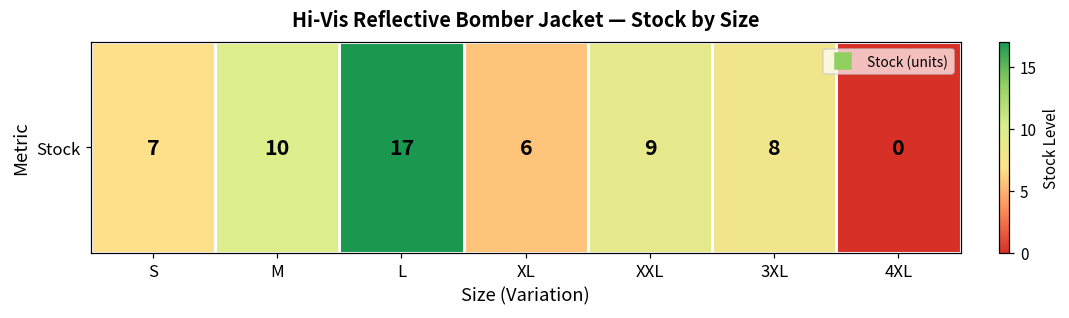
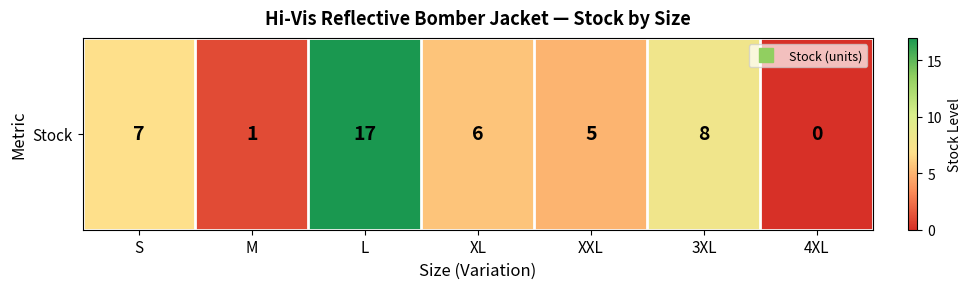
  {
    "Stock": {
      "S": 7,
-     "M": 10,
+     "M": 1,
      "L": 17,
      "XL": 6,
-     "XXL": 9,
+     "XXL": 5,
      "3XL": 8,
      "4XL": 0
    }
  }
